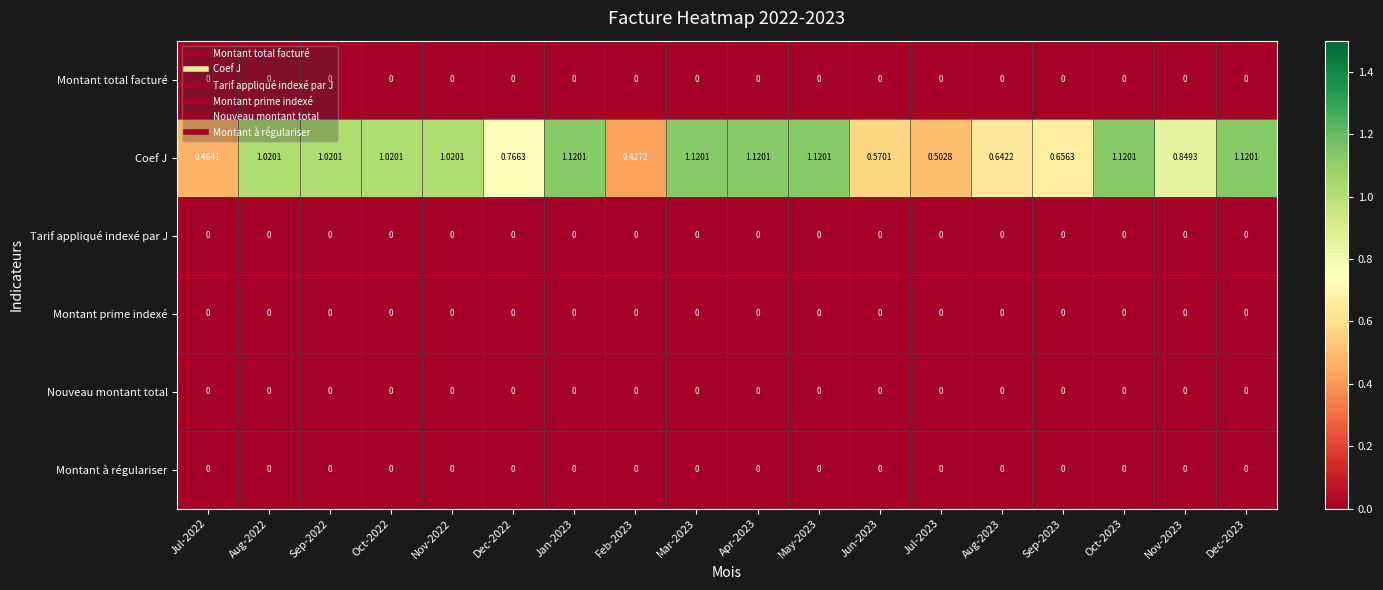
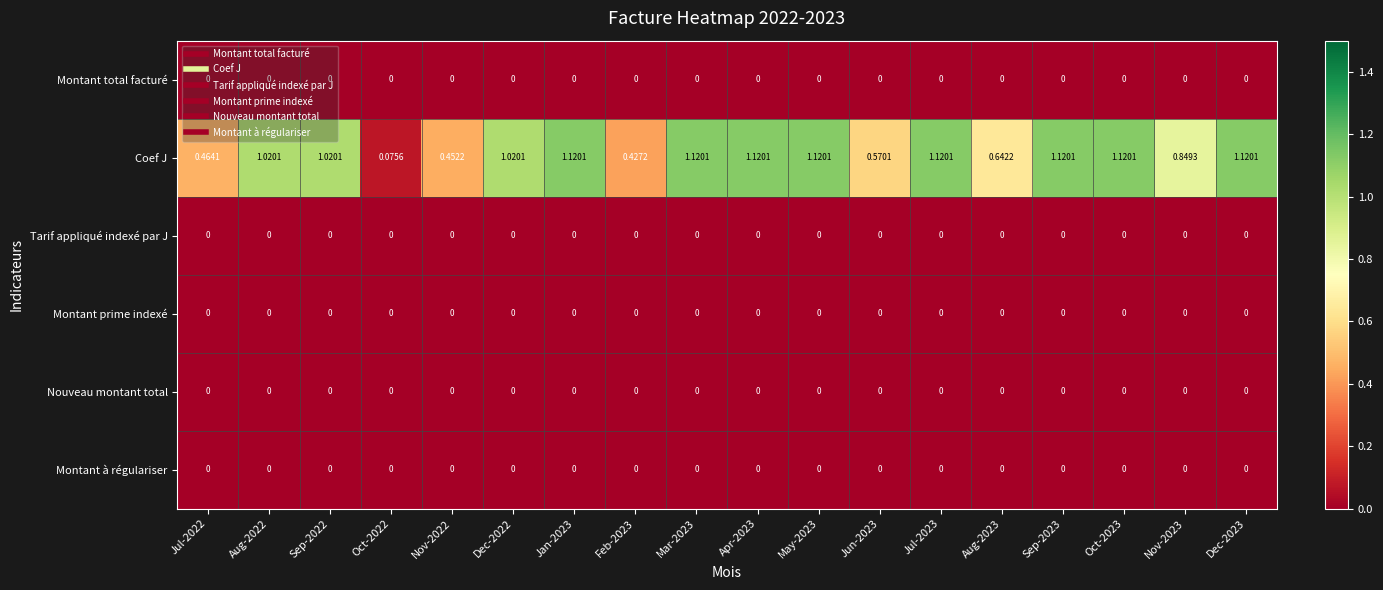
  {
    "Montant total facturé": {
      "Oct-2022": 0,
      "Nov-2022": 0,
      "Dec-2022": 0,
      "Jan-2023": 0,
      "Feb-2023": 0,
      "Mar-2023": 0,
      "Apr-2023": 0,
      "May-2023": 0,
      "Jun-2023": 0,
      "Jul-2023": 0,
      "Aug-2023": 0,
      "Sep-2023": 0,
      "Oct-2023": 0,
      "Nov-2023": 0,
      "Dec-2023": 0
    },
    "Coef J": {
      "Jul-2022": 0.4641,
      "Aug-2022": 1.0201,
      "Sep-2022": 1.0201,
-     "Oct-2022": 1.0201,
-     "Nov-2022": 1.0201,
-     "Dec-2022": 0.7663,
+     "Oct-2022": 0.0756,
+     "Nov-2022": 0.4522,
+     "Dec-2022": 1.0201,
      "Jan-2023": 1.1201,
      "Feb-2023": 0.4272,
      "Mar-2023": 1.1201,
      "Apr-2023": 1.1201,
      "May-2023": 1.1201,
      "Jun-2023": 0.5701,
-     "Jul-2023": 0.5028,
+     "Jul-2023": 1.1201,
      "Aug-2023": 0.6422,
-     "Sep-2023": 0.6563,
+     "Sep-2023": 1.1201,
      "Oct-2023": 1.1201,
      "Nov-2023": 0.8493,
      "Dec-2023": 1.1201
    },
    "Tarif appliqué indexé par J": {
      "Jul-2022": 0,
      "Aug-2022": 0,
      "Sep-2022": 0,
      "Oct-2022": 0,
      "Nov-2022": 0,
      "Dec-2022": 0,
      "Jan-2023": 0,
      "Feb-2023": 0,
      "Mar-2023": 0,
      "Apr-2023": 0,
      "May-2023": 0,
      "Jun-2023": 0,
      "Jul-2023": 0,
      "Aug-2023": 0,
      "Sep-2023": 0,
      "Oct-2023": 0,
      "Nov-2023": 0,
      "Dec-2023": 0
    },
    "Montant prime indexé": {
      "Jul-2022": 0,
      "Aug-2022": 0,
      "Sep-2022": 0,
      "Oct-2022": 0,
      "Nov-2022": 0,
      "Dec-2022": 0,
      "Jan-2023": 0,
      "Feb-2023": 0,
      "Mar-2023": 0,
      "Apr-2023": 0,
      "May-2023": 0,
      "Jun-2023": 0,
      "Jul-2023": 0,
      "Aug-2023": 0,
      "Sep-2023": 0,
      "Oct-2023": 0,
      "Nov-2023": 0,
      "Dec-2023": 0
    },
    "Nouveau montant total": {
      "Jul-2022": 0,
      "Aug-2022": 0,
      "Sep-2022": 0,
      "Oct-2022": 0,
      "Nov-2022": 0,
      "Dec-2022": 0,
      "Jan-2023": 0,
      "Feb-2023": 0,
      "Mar-2023": 0,
      "Apr-2023": 0,
      "May-2023": 0,
      "Jun-2023": 0,
      "Jul-2023": 0,
      "Aug-2023": 0,
      "Sep-2023": 0,
      "Oct-2023": 0,
      "Nov-2023": 0,
      "Dec-2023": 0
    },
    "Montant à régulariser": {
      "Jul-2022": 0,
      "Aug-2022": 0,
      "Sep-2022": 0,
      "Oct-2022": 0,
      "Nov-2022": 0,
      "Dec-2022": 0,
      "Jan-2023": 0,
      "Feb-2023": 0,
      "Mar-2023": 0,
      "Apr-2023": 0,
      "May-2023": 0,
      "Jun-2023": 0,
      "Jul-2023": 0,
      "Aug-2023": 0,
      "Sep-2023": 0,
      "Oct-2023": 0,
      "Nov-2023": 0,
      "Dec-2023": 0
    }
  }
